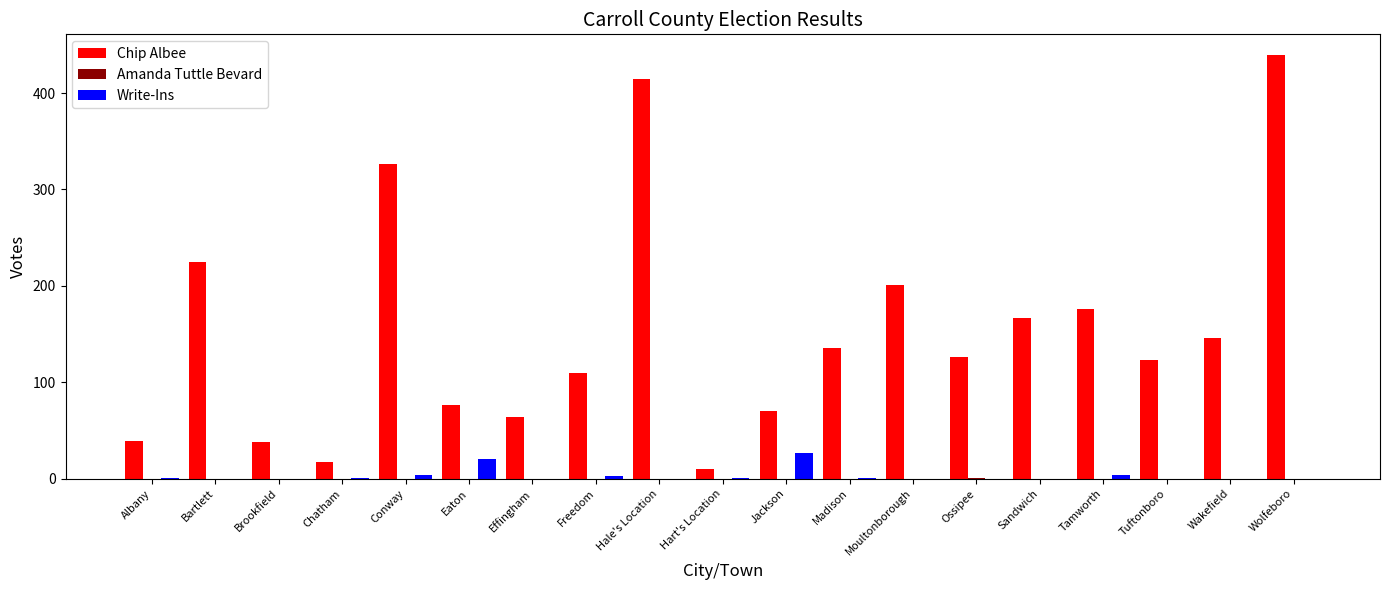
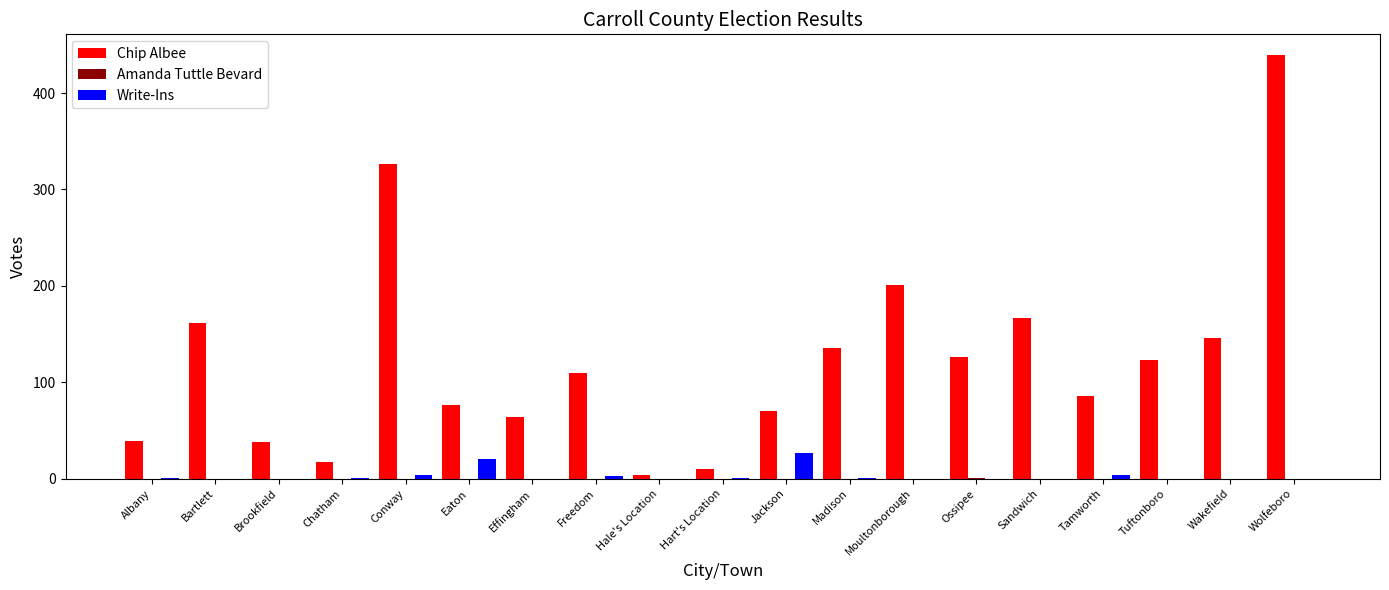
  {
    "Chip Albee": {
      "Albany": 40,
-     "Bartlett": 230,
+     "Bartlett": 160,
      "Brookfield": 40,
      "Chatham": 20,
      "Conway": 330,
      "Eaton": 80,
      "Effingham": 60,
      "Freedom": 110,
-     "Hale's Location": 420,
+     "Hale's Location": 0,
      "Hart's Location": 10,
      "Jackson": 70,
      "Madison": 140,
      "Moultonborough": 200,
      "Ossipee": 130,
      "Sandwich": 170,
-     "Tamworth": 180,
+     "Tamworth": 90,
      "Tuftonboro": 120,
      "Wakefield": 150,
      "Wolfeboro": 440
    },
    "Amanda Tuttle Bevard": {
      "Albany": 0,
      "Bartlett": 0,
      "Brookfield": 0,
      "Chatham": 0,
      "Conway": 0,
      "Eaton": 0,
      "Effingham": 0,
      "Freedom": 0,
      "Hale's Location": 0,
      "Hart's Location": 0,
      "Jackson": 0,
      "Madison": 0,
      "Moultonborough": 0,
      "Sandwich": 0,
      "Tamworth": 0,
      "Tuftonboro": 0,
      "Wakefield": 0,
      "Wolfeboro": 0
    },
    "Write-Ins": {
      "Bartlett": 0,
      "Brookfield": 0,
      "Conway": 0,
      "Eaton": 20,
      "Effingham": 0,
      "Freedom": 0,
      "Hale's Location": 0,
      "Jackson": 30,
      "Moultonborough": 0,
      "Ossipee": 0,
      "Sandwich": 0,
      "Tamworth": 0,
      "Tuftonboro": 0,
      "Wakefield": 0,
      "Wolfeboro": 0
    }
  }
